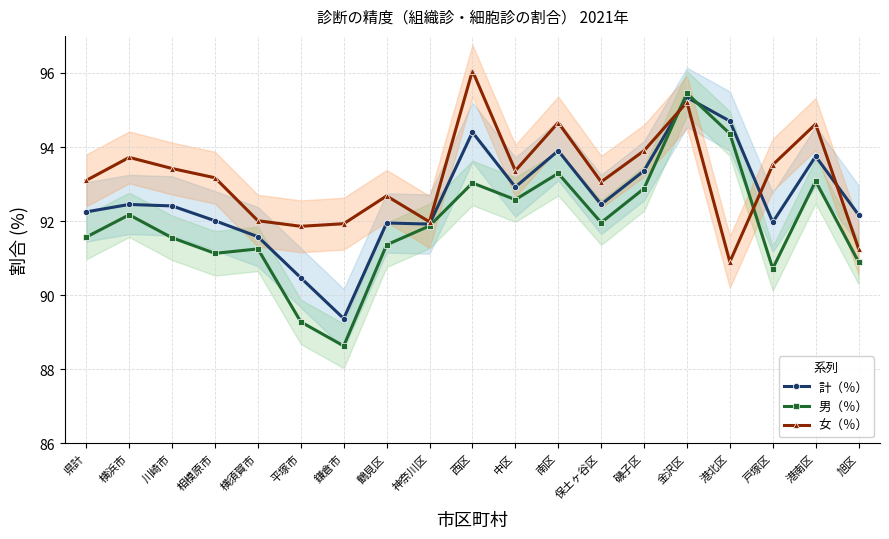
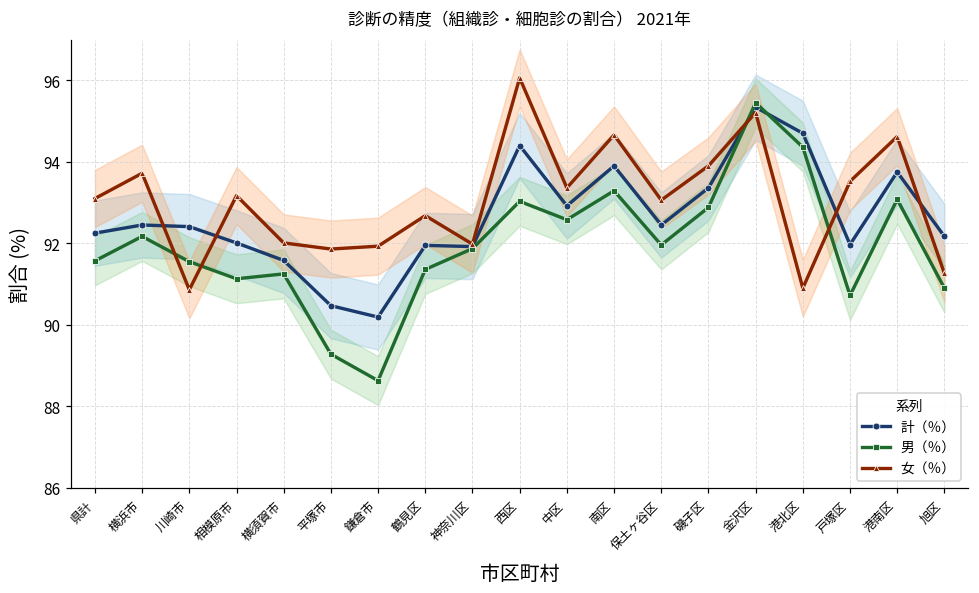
  {
    "計（％）": {
      "県計": 92.3,
      "横浜市": 92.5,
      "川崎市": 92.4,
      "相模原市": 92.0,
      "横須賀市": 91.6,
      "平塚市": 90.5,
-     "鎌倉市": 89.4,
+     "鎌倉市": 90.2,
      "西区": 94.4,
      "中区": 92.9,
      "保土ヶ谷区": 92.5,
      "磯子区": 93.4,
      "金沢区": 95.3,
      "港北区": 94.7,
      "戸塚区": 92.0,
      "港南区": 93.8,
      "旭区": 92.2
    },
    "男（％）": {
      "県計": 91.6,
      "横浜市": 92.2,
      "相模原市": 91.1,
      "横須賀市": 91.3,
      "平塚市": 89.3,
      "鎌倉市": 88.6,
      "鶴見区": 91.4,
      "西区": 93.0,
      "中区": 92.6,
      "南区": 93.3,
      "保土ヶ谷区": 92.0,
      "磯子区": 92.9,
      "金沢区": 95.5,
      "港北区": 94.4,
      "戸塚区": 90.7,
      "港南区": 93.1,
      "旭区": 90.9
    },
    "女（％）": {
      "横浜市": 93.7,
-     "川崎市": 93.4,
+     "川崎市": 90.9,
      "相模原市": 93.2,
      "横須賀市": 92.0,
      "平塚市": 91.9,
      "鎌倉市": 91.9,
      "鶴見区": 92.7,
      "西区": 96.1,
      "中区": 93.4,
      "保土ヶ谷区": 93.1,
      "磯子区": 93.9,
      "金沢区": 95.2,
      "港北区": 90.9,
      "戸塚区": 93.5,
      "港南区": 94.6,
      "旭区": 91.3
    }
  }
